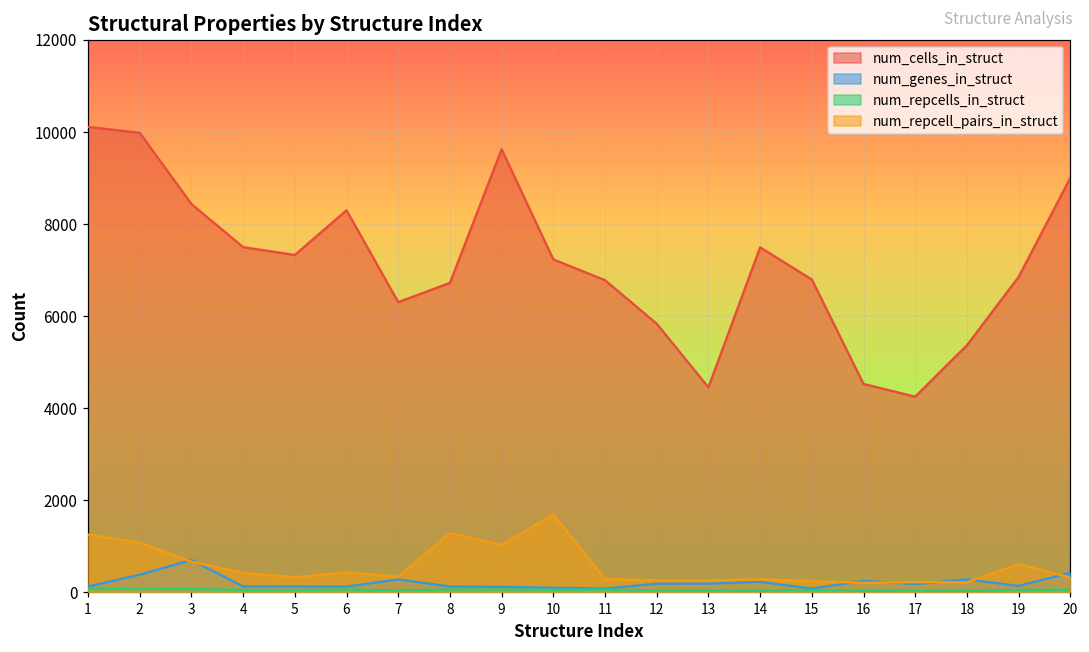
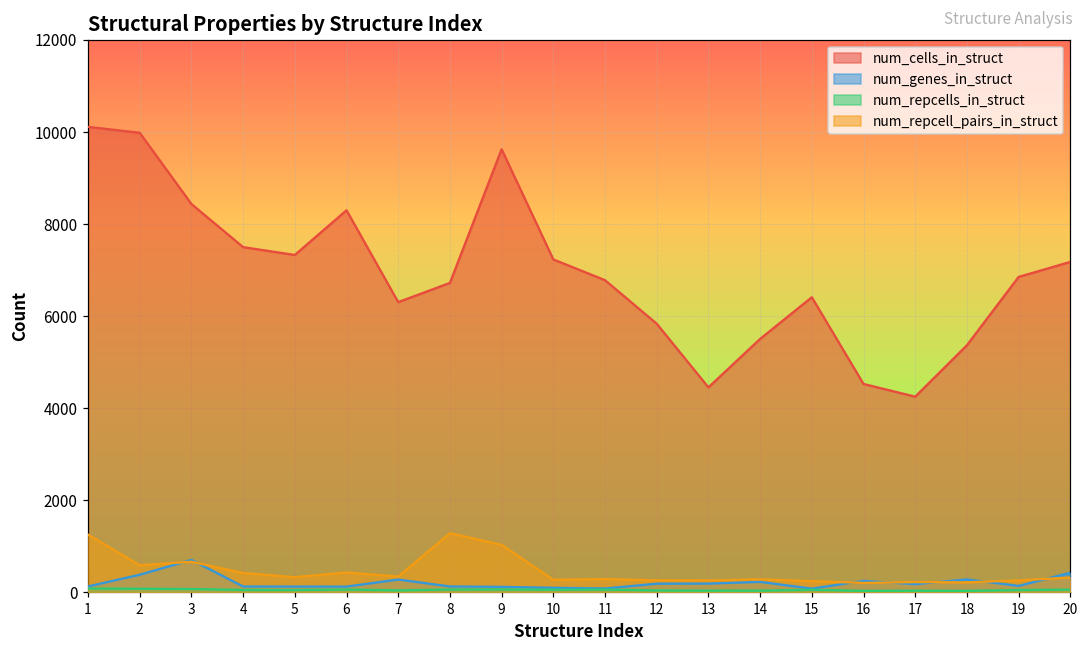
  {
    "num_cells_in_struct": {
      "1": 10100,
      "2": 10000,
      "3": 8400,
      "4": 7500,
      "5": 7300,
      "6": 8300,
      "7": 6300,
      "8": 6700,
      "9": 9600,
      "10": 7200,
      "11": 6800,
      "12": 5800,
      "13": 4500,
-     "14": 7500,
-     "15": 6800,
+     "14": 5500,
+     "15": 6400,
      "16": 4500,
      "17": 4200,
      "18": 5400,
      "19": 6800,
-     "20": 9000
+     "20": 7200
    },
    "num_genes_in_struct": {
      "2": 400,
      "4": 100,
      "5": 100,
      "6": 100,
      "7": 300,
      "8": 100,
      "12": 200,
      "13": 200,
      "18": 300,
      "19": 100,
      "20": 400
    },
    "num_repcells_in_struct": {
      "2": 100,
      "3": 100,
      "4": 100,
      "5": 0,
      "6": 100,
      "7": 0,
      "8": 100,
      "12": 0,
      "13": 0,
      "14": 0,
      "16": 0,
      "17": 0,
      "18": 0,
      "19": 0,
      "20": 100
    },
    "num_repcell_pairs_in_struct": {
      "1": 1300,
-     "2": 1100,
+     "2": 600,
      "4": 400,
      "5": 300,
      "6": 400,
      "7": 300,
      "8": 1300,
      "9": 1000,
-     "10": 1700,
+     "10": 300,
      "11": 300,
      "12": 300,
      "13": 300,
      "15": 200,
      "18": 200,
-     "19": 600,
+     "19": 300,
      "20": 300
    }
  }
